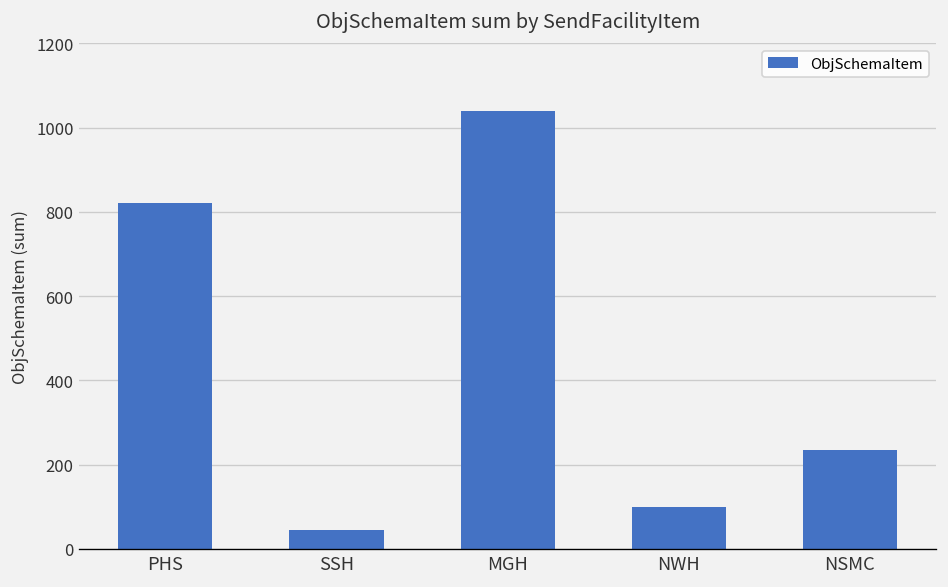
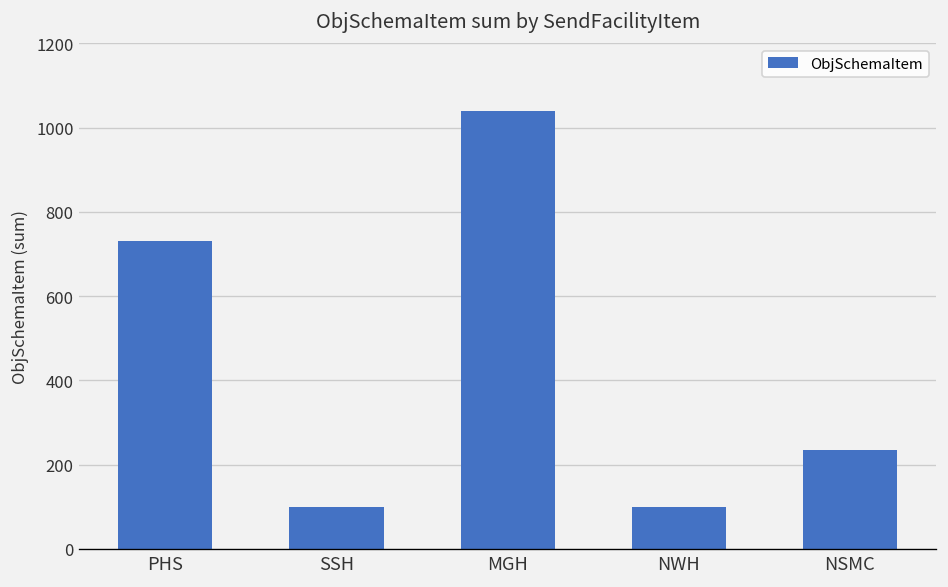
  {
-   "PHS": 820,
-   "SSH": 50,
+   "PHS": 730,
+   "SSH": 100,
    "MGH": 1040,
    "NWH": 100,
    "NSMC": 240
  }
